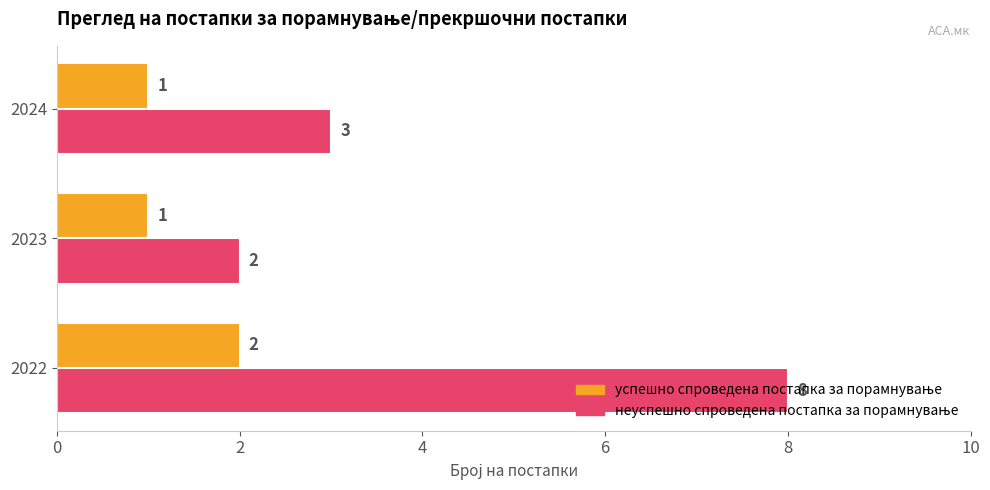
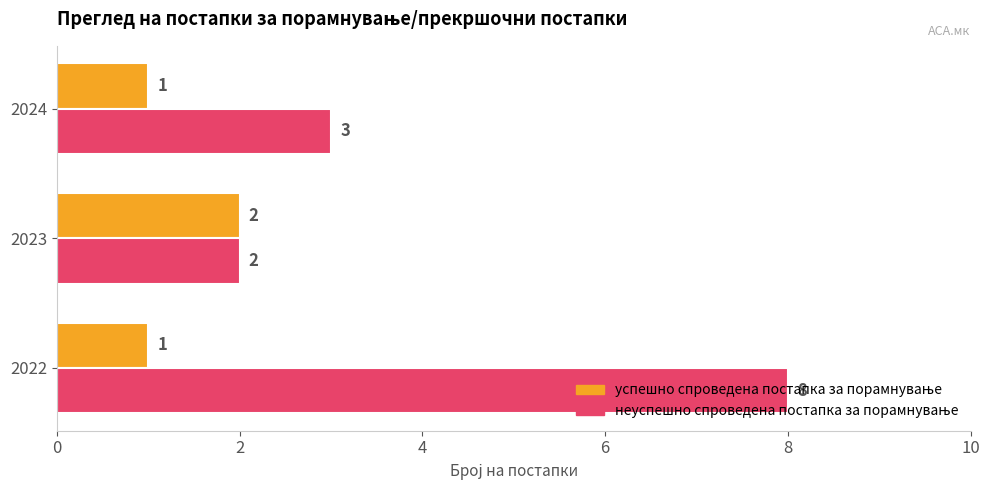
  {
    "успешно спроведена постапка за порамнување": {
      "2024": 1,
-     "2023": 1,
-     "2022": 2
+     "2023": 2,
+     "2022": 1
    },
    "неуспешно спроведена постапка за порамнување": {
      "2024": 3,
      "2023": 2,
      "2022": 8
    }
  }
